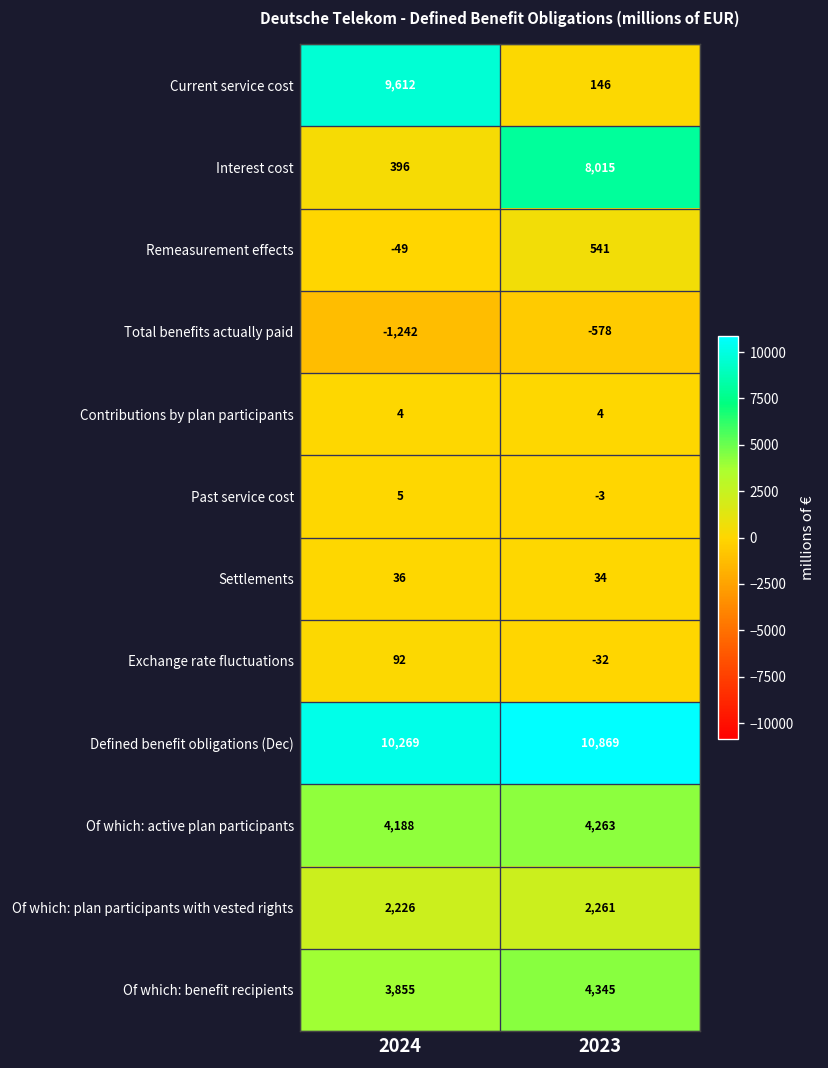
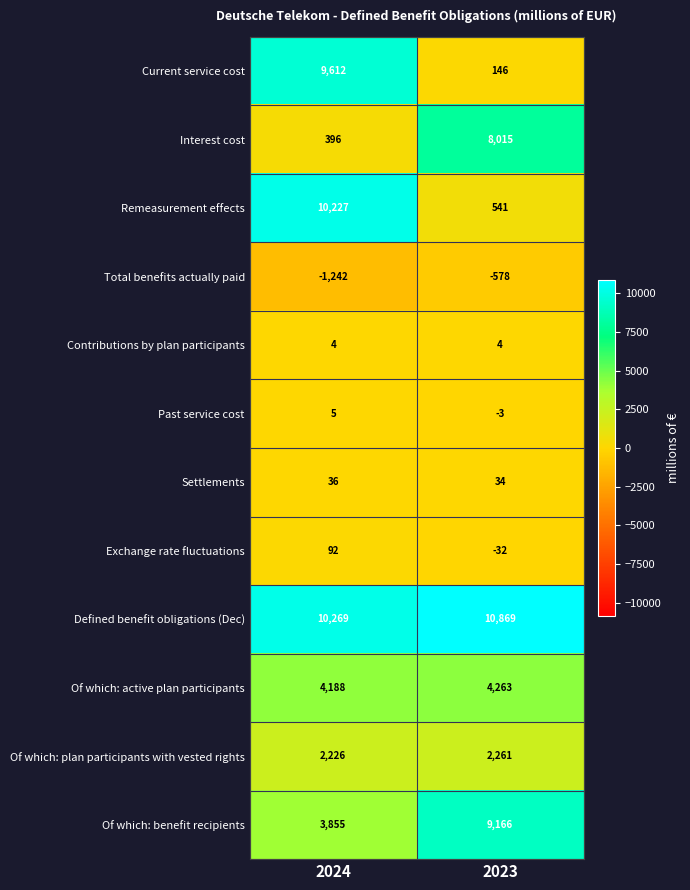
  {
    "Current service cost": {
      "2024": "9,612",
      "2023": "146"
    },
    "Interest cost": {
      "2024": "396",
      "2023": "8,015"
    },
    "Remeasurement effects": {
-     "2024": "-49",
+     "2024": "10,227",
      "2023": "541"
    },
    "Total benefits actually paid": {
      "2024": "-1,242",
      "2023": "-578"
    },
    "Contributions by plan participants": {
      "2024": "4",
      "2023": "4"
    },
    "Past service cost": {
      "2024": "5",
      "2023": "-3"
    },
    "Settlements": {
      "2024": "36",
      "2023": "34"
    },
    "Exchange rate fluctuations": {
      "2024": "92",
      "2023": "-32"
    },
    "Defined benefit obligations (Dec)": {
      "2024": "10,269",
      "2023": "10,869"
    },
    "Of which: active plan participants": {
      "2024": "4,188",
      "2023": "4,263"
    },
    "Of which: plan participants with vested rights": {
      "2024": "2,226",
      "2023": "2,261"
    },
    "Of which: benefit recipients": {
      "2024": "3,855",
-     "2023": "4,345"
+     "2023": "9,166"
    }
  }
